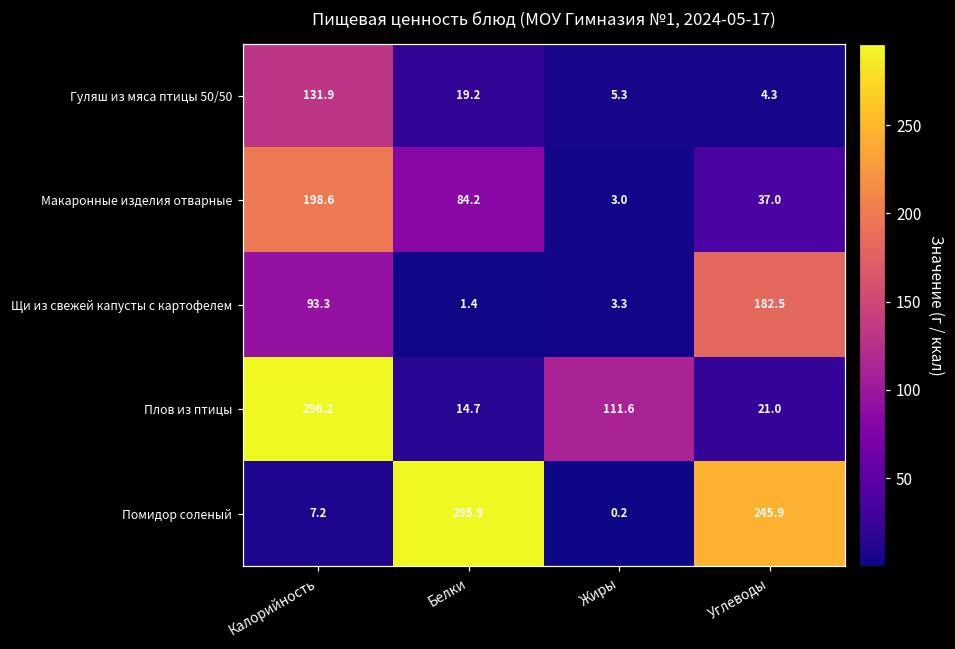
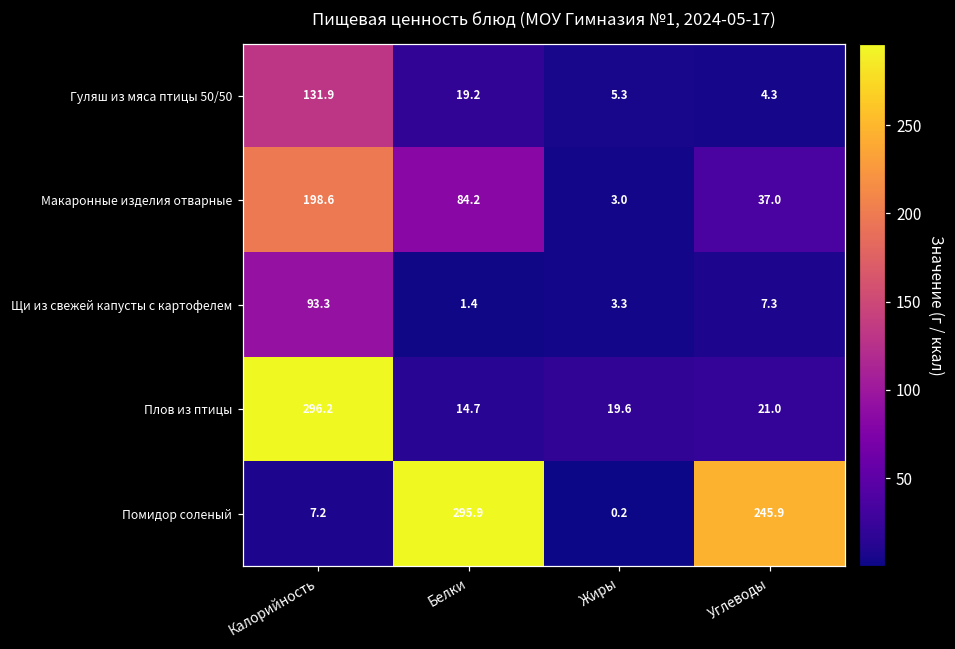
  {
    "Гуляш из мяса птицы 50/50": {
      "Калорийность": 131.9,
      "Белки": 19.2,
      "Жиры": 5.3,
      "Углеводы": 4.3
    },
    "Макаронные изделия отварные": {
      "Калорийность": 198.6,
      "Белки": 84.2,
      "Жиры": 3.0,
      "Углеводы": 37.0
    },
    "Щи из свежей капусты с картофелем": {
      "Калорийность": 93.3,
      "Белки": 1.4,
      "Жиры": 3.3,
-     "Углеводы": 182.5
+     "Углеводы": 7.3
    },
    "Плов из птицы": {
      "Калорийность": 296.2,
      "Белки": 14.7,
-     "Жиры": 111.6,
+     "Жиры": 19.6,
      "Углеводы": 21.0
    },
    "Помидор соленый": {
      "Калорийность": 7.2,
      "Белки": 295.9,
      "Жиры": 0.2,
      "Углеводы": 245.9
    }
  }
